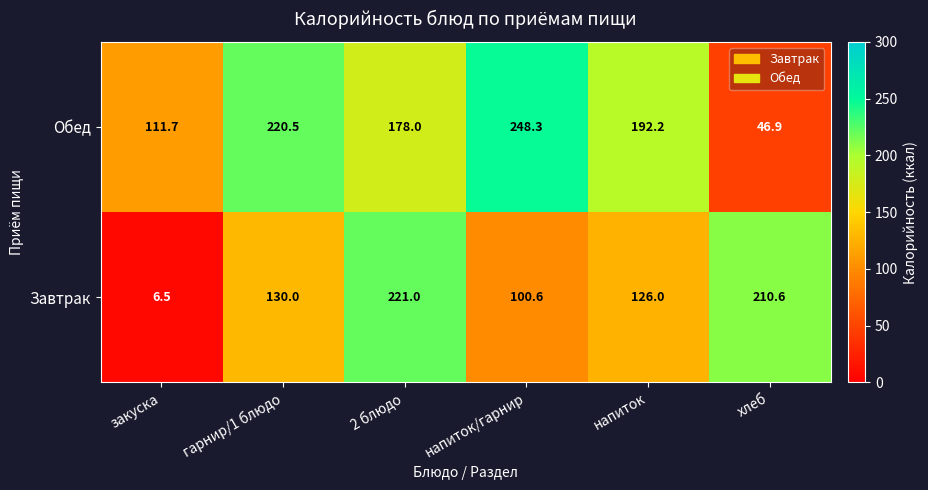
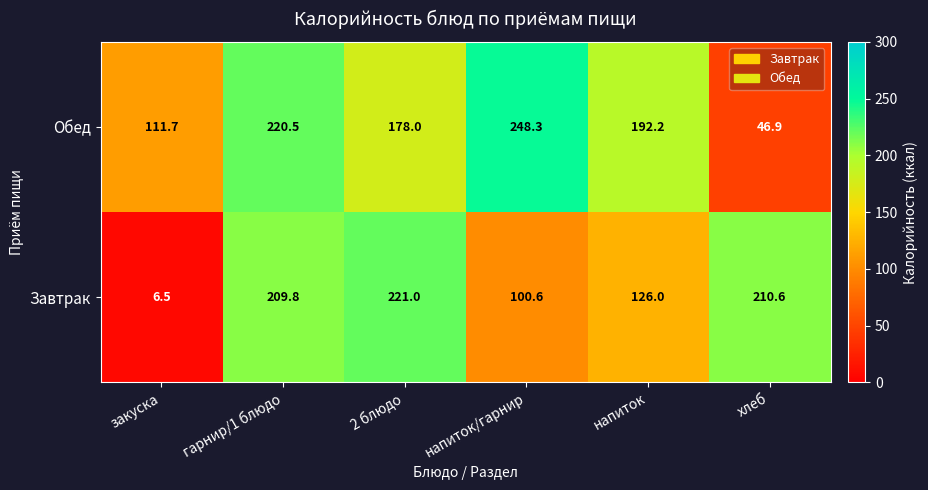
  {
    "Обед": {
      "закуска": 111.7,
      "гарнир/1 блюдо": 220.5,
      "2 блюдо": 178.0,
      "напиток/гарнир": 248.3,
      "напиток": 192.2,
      "хлеб": 46.9
    },
    "Завтрак": {
      "закуска": 6.5,
-     "гарнир/1 блюдо": 130.0,
+     "гарнир/1 блюдо": 209.8,
      "2 блюдо": 221.0,
      "напиток/гарнир": 100.6,
      "напиток": 126.0,
      "хлеб": 210.6
    }
  }
